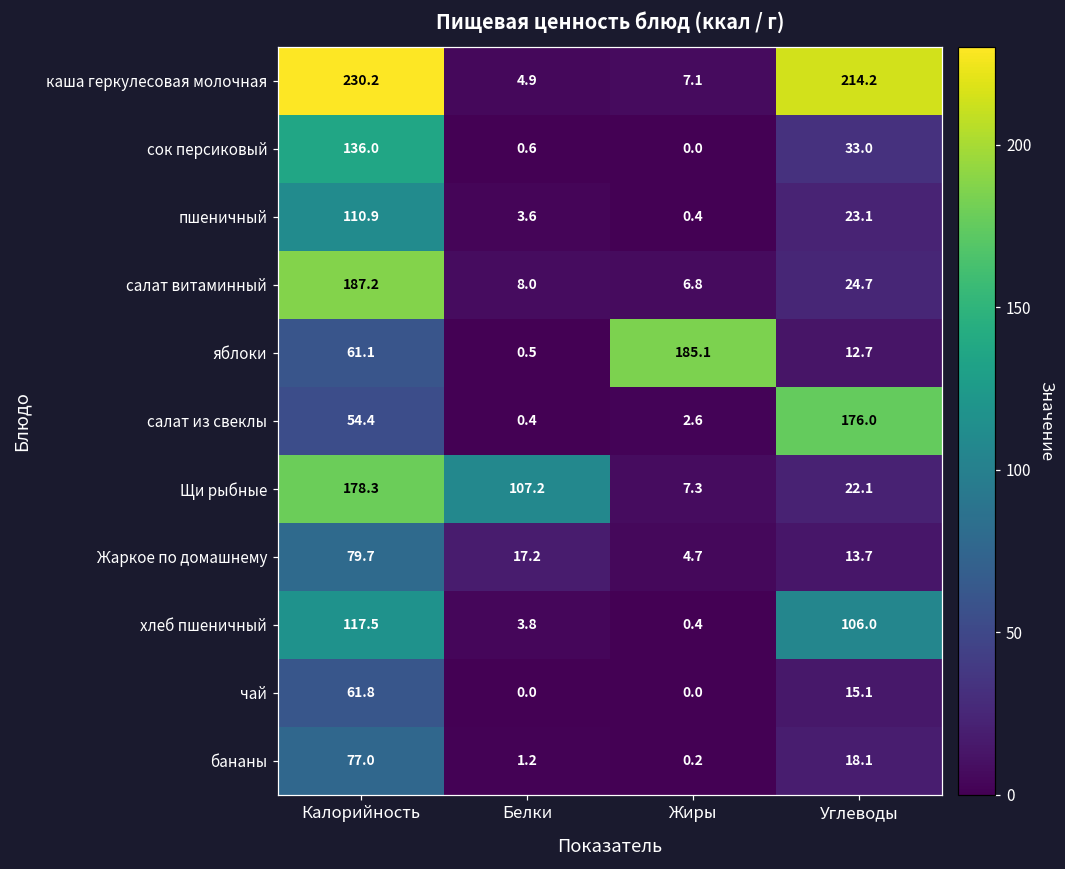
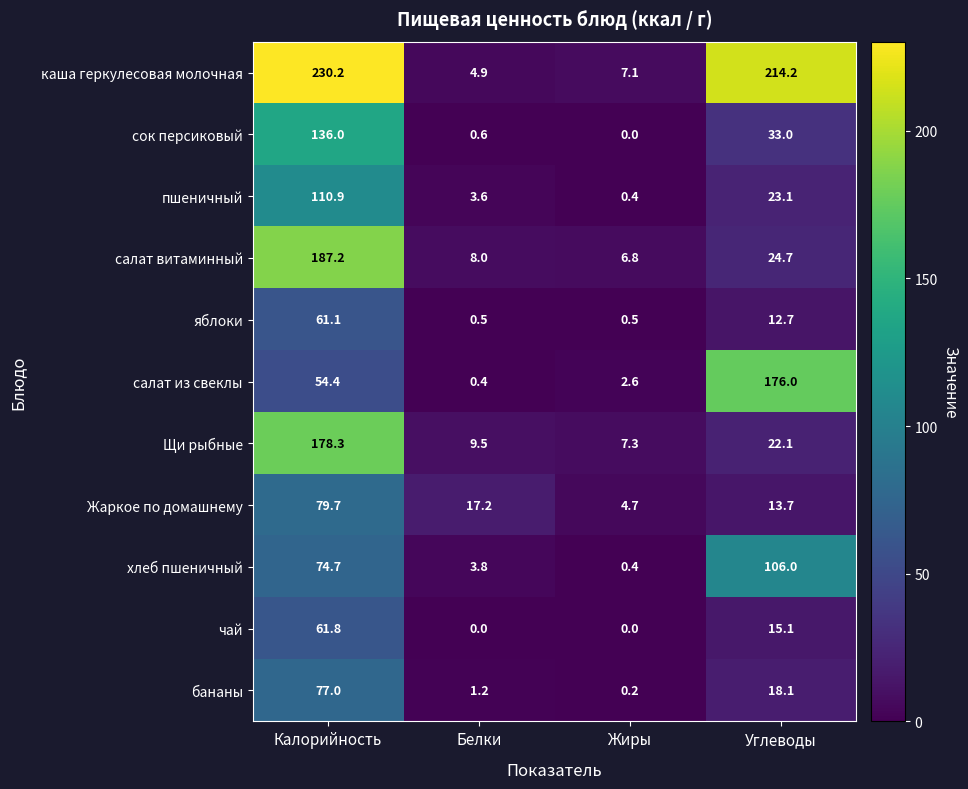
  {
    "каша геркулесовая молочная": {
      "Калорийность": 230.2,
      "Белки": 4.9,
      "Жиры": 7.1,
      "Углеводы": 214.2
    },
    "сок персиковый": {
      "Калорийность": 136.0,
      "Белки": 0.6,
      "Жиры": 0.0,
      "Углеводы": 33.0
    },
    "пшеничный": {
      "Калорийность": 110.9,
      "Белки": 3.6,
      "Жиры": 0.4,
      "Углеводы": 23.1
    },
    "салат витаминный": {
      "Калорийность": 187.2,
      "Белки": 8.0,
      "Жиры": 6.8,
      "Углеводы": 24.7
    },
    "яблоки": {
      "Калорийность": 61.1,
      "Белки": 0.5,
-     "Жиры": 185.1,
+     "Жиры": 0.5,
      "Углеводы": 12.7
    },
    "салат из свеклы": {
      "Калорийность": 54.4,
      "Белки": 0.4,
      "Жиры": 2.6,
      "Углеводы": 176.0
    },
    "Щи рыбные": {
      "Калорийность": 178.3,
-     "Белки": 107.2,
+     "Белки": 9.5,
      "Жиры": 7.3,
      "Углеводы": 22.1
    },
    "Жаркое по домашнему": {
      "Калорийность": 79.7,
      "Белки": 17.2,
      "Жиры": 4.7,
      "Углеводы": 13.7
    },
    "хлеб пшеничный": {
-     "Калорийность": 117.5,
+     "Калорийность": 74.7,
      "Белки": 3.8,
      "Жиры": 0.4,
      "Углеводы": 106.0
    },
    "чай": {
      "Калорийность": 61.8,
      "Белки": 0.0,
      "Жиры": 0.0,
      "Углеводы": 15.1
    },
    "бананы": {
      "Калорийность": 77.0,
      "Белки": 1.2,
      "Жиры": 0.2,
      "Углеводы": 18.1
    }
  }
